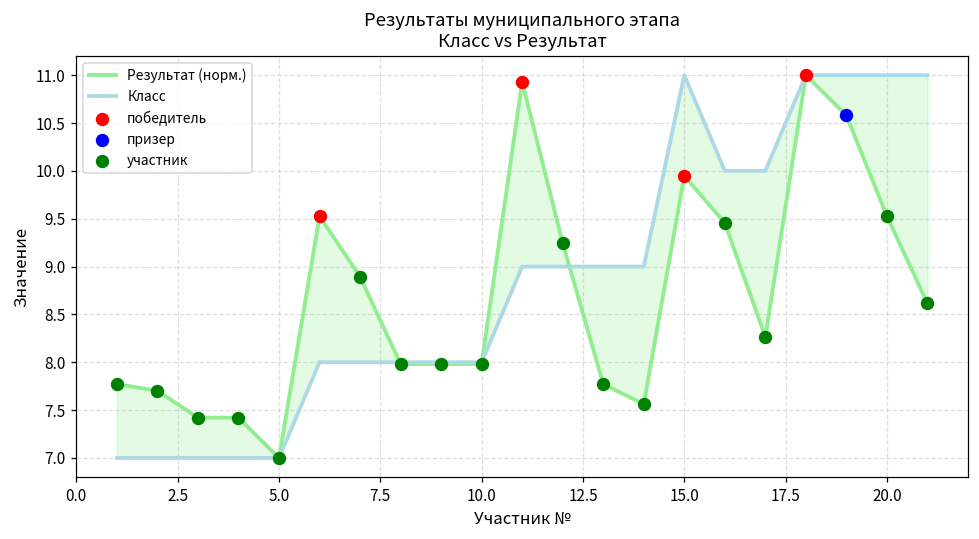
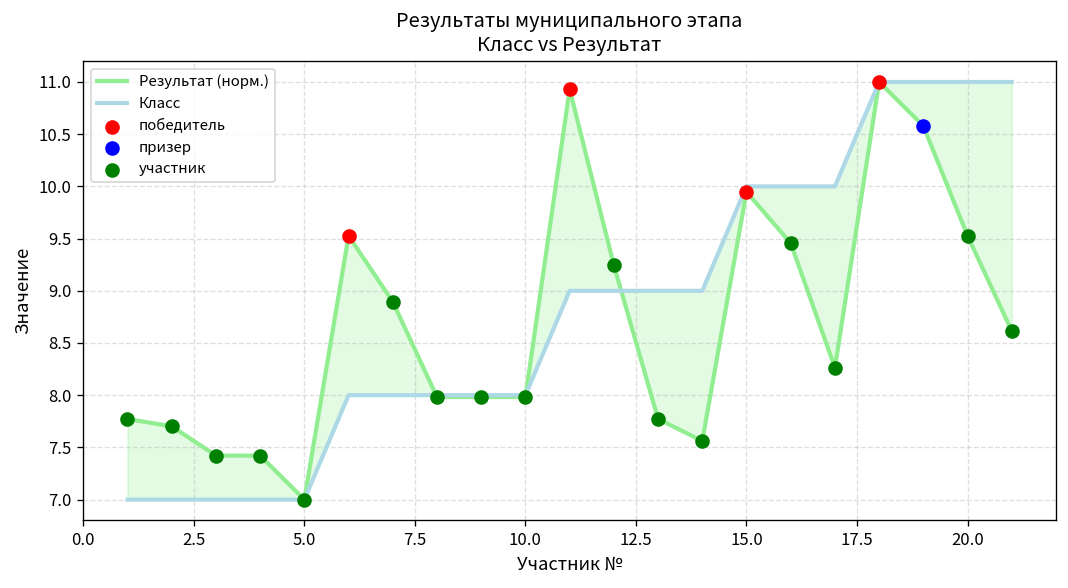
  {
    "Класс": {
-     "15.0": 11
+     "15.0": 10
    }
  }
